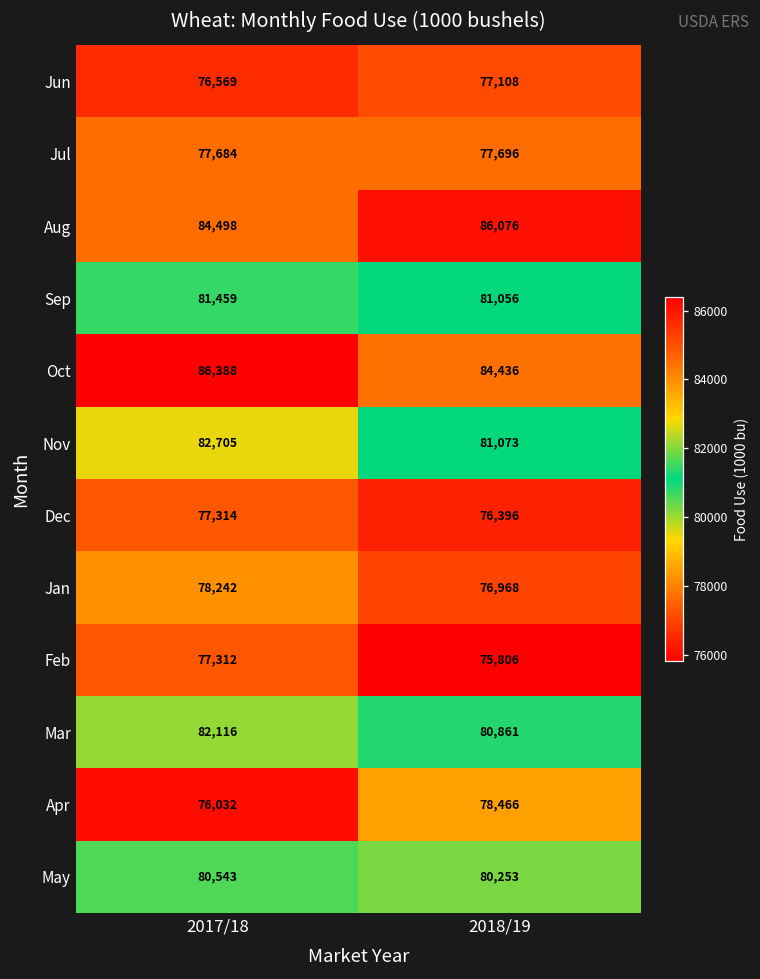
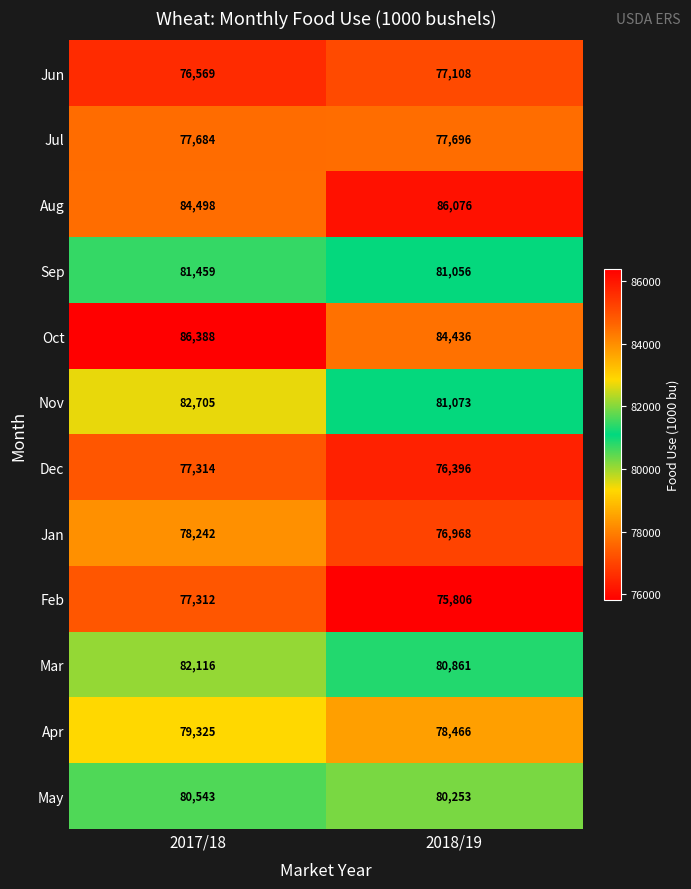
  {
    "Jun": {
      "2017/18": "76,569",
      "2018/19": "77,108"
    },
    "Jul": {
      "2017/18": "77,684",
      "2018/19": "77,696"
    },
    "Aug": {
      "2017/18": "84,498",
      "2018/19": "86,076"
    },
    "Sep": {
      "2017/18": "81,459",
      "2018/19": "81,056"
    },
    "Oct": {
      "2017/18": "86,388",
      "2018/19": "84,436"
    },
    "Nov": {
      "2017/18": "82,705",
      "2018/19": "81,073"
    },
    "Dec": {
      "2017/18": "77,314",
      "2018/19": "76,396"
    },
    "Jan": {
      "2017/18": "78,242",
      "2018/19": "76,968"
    },
    "Feb": {
      "2017/18": "77,312",
      "2018/19": "75,806"
    },
    "Mar": {
      "2017/18": "82,116",
      "2018/19": "80,861"
    },
    "Apr": {
-     "2017/18": "76,032",
+     "2017/18": "79,325",
      "2018/19": "78,466"
    },
    "May": {
      "2017/18": "80,543",
      "2018/19": "80,253"
    }
  }
